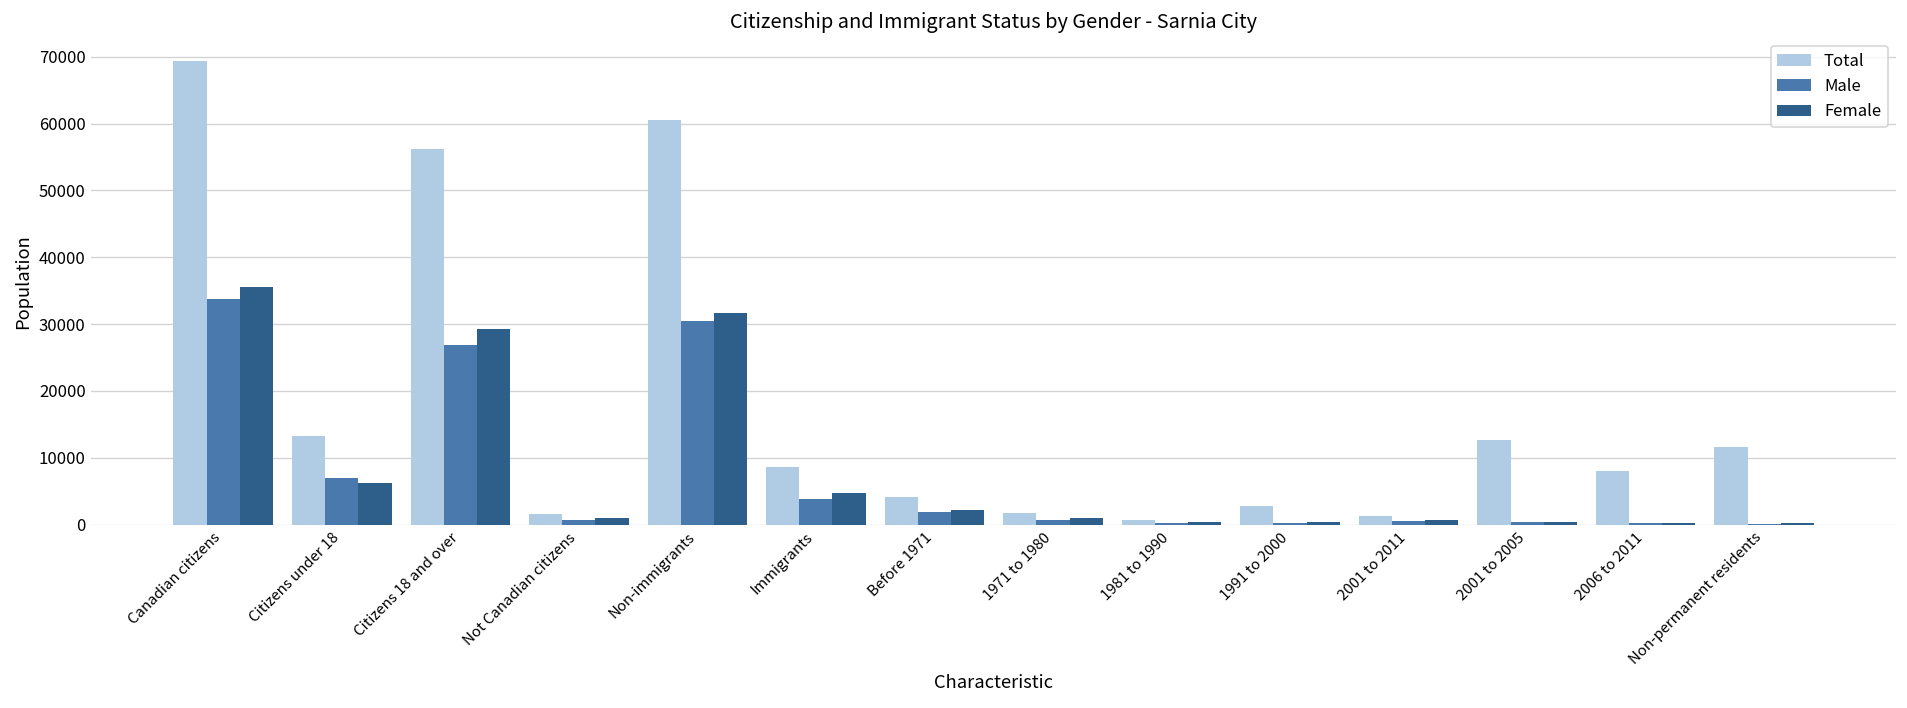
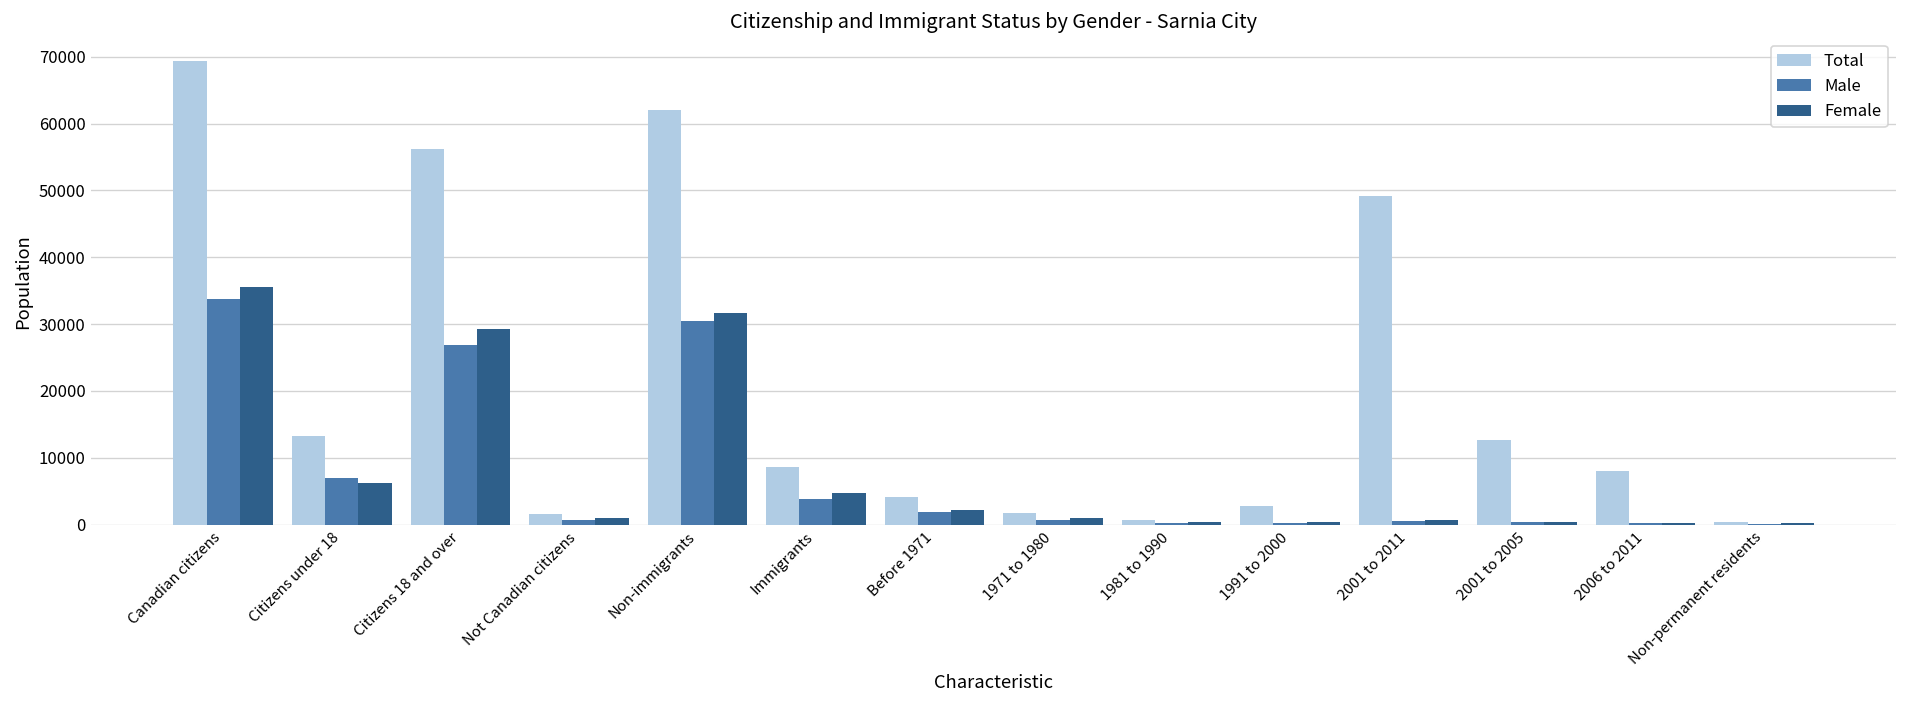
  {
    "Total": {
      "Canadian citizens": 69000,
      "Citizens under 18": 13000,
      "Citizens 18 and over": 56000,
      "Not Canadian citizens": 2000,
-     "Non-immigrants": 60000,
+     "Non-immigrants": 62000,
      "Immigrants": 9000,
      "Before 1971": 4000,
      "1971 to 1980": 2000,
      "1981 to 1990": 1000,
      "1991 to 2000": 3000,
-     "2001 to 2011": 1000,
+     "2001 to 2011": 49000,
      "2001 to 2005": 13000,
      "2006 to 2011": 8000,
-     "Non-permanent residents": 12000
+     "Non-permanent residents": 0
    }
  }
